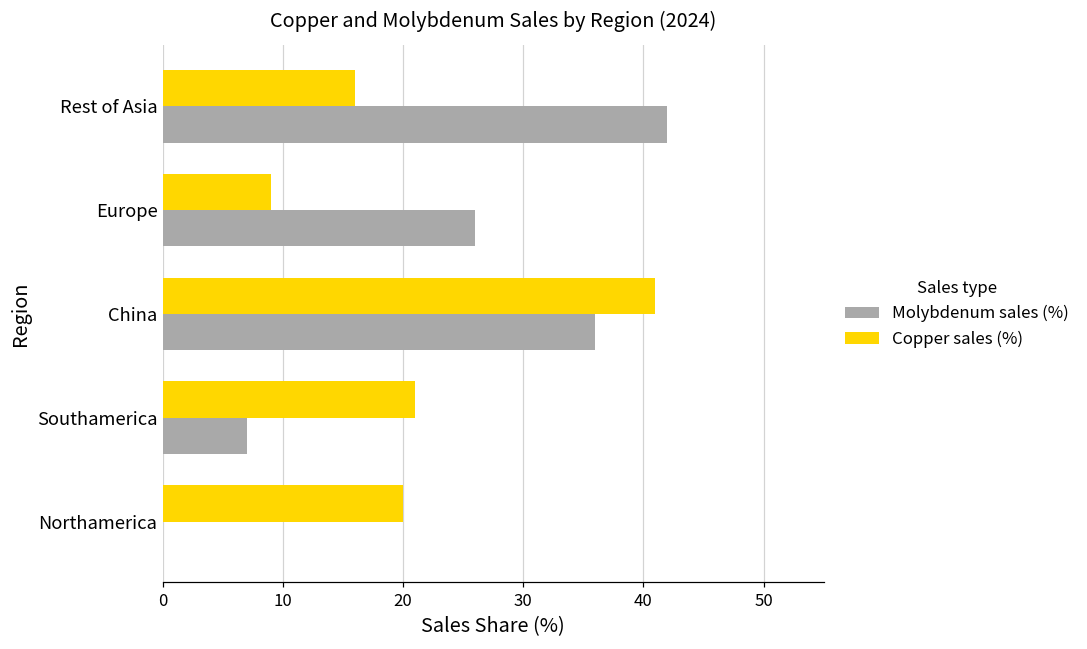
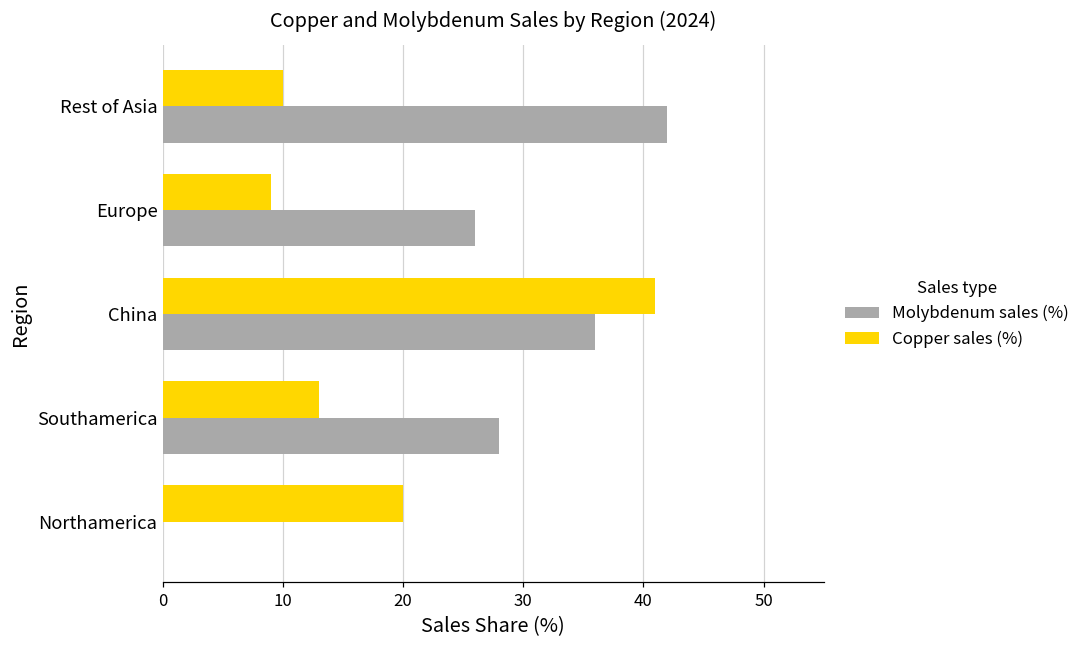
  {
    "Molybdenum sales (%)": {
      "Rest of Asia": 42,
      "Europe": 26,
      "China": 36,
-     "Southamerica": 7,
+     "Southamerica": 28,
      "Northamerica": 0
    },
    "Copper sales (%)": {
-     "Rest of Asia": 16,
+     "Rest of Asia": 10,
      "Europe": 9,
      "China": 41,
-     "Southamerica": 21,
+     "Southamerica": 13,
      "Northamerica": 20
    }
  }
